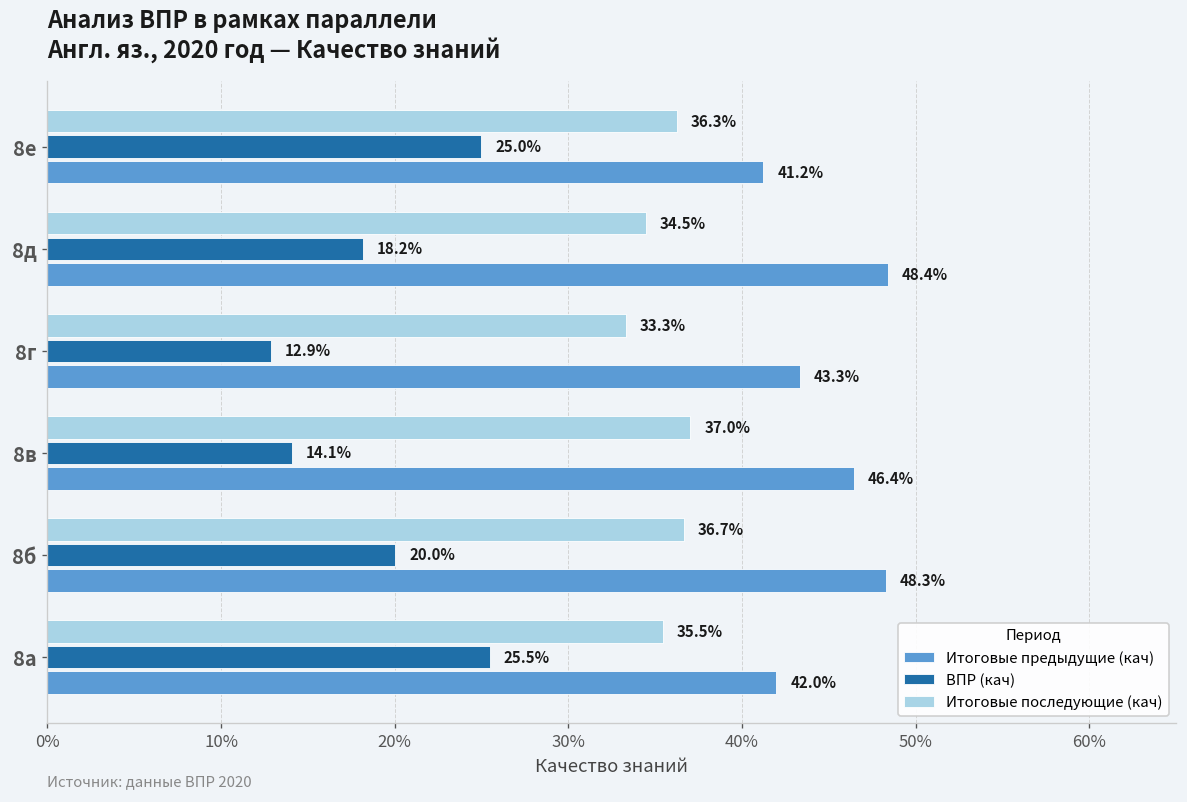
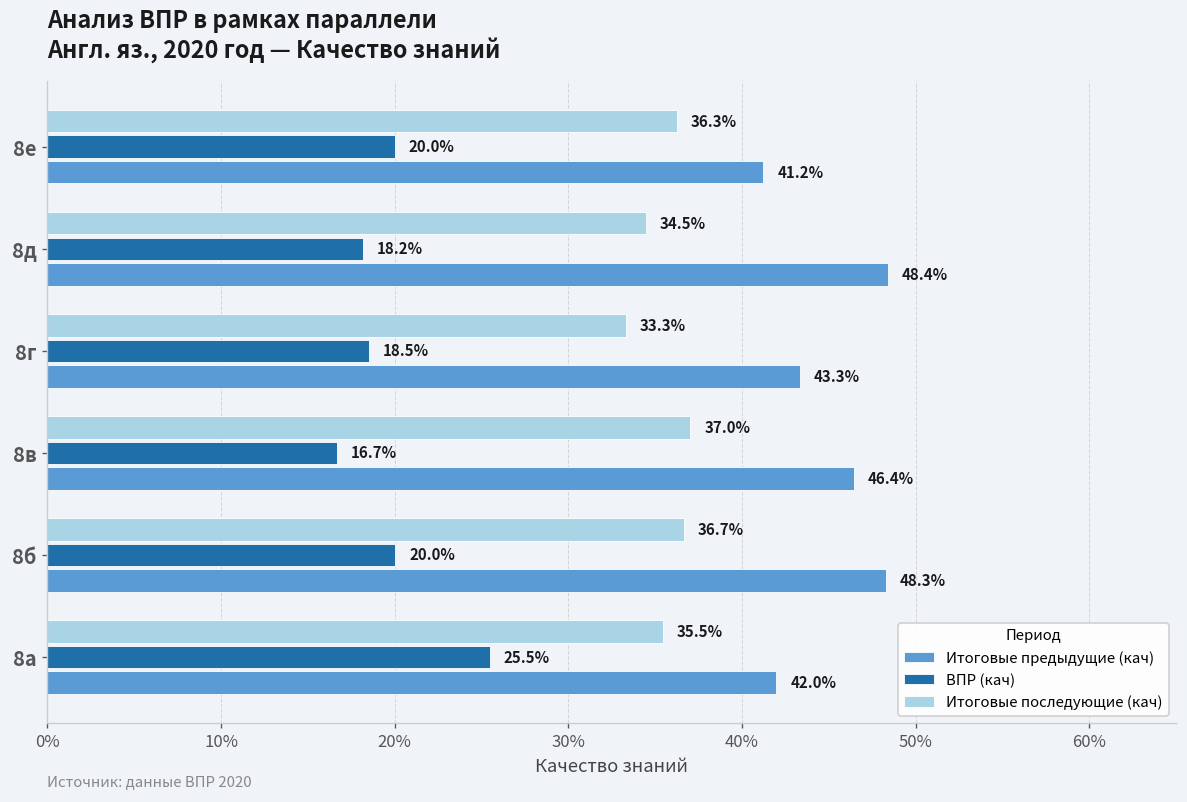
  {
    "Итоговые предыдущие (кач)": {
      "8е": "41.2%",
      "8д": "48.4%",
      "8г": "43.3%",
      "8в": "46.4%",
      "8б": "48.3%",
      "8а": "42.0%"
    },
    "ВПР (кач)": {
-     "8е": "25.0%",
+     "8е": "20.0%",
      "8д": "18.2%",
-     "8г": "12.9%",
-     "8в": "14.1%",
+     "8г": "18.5%",
+     "8в": "16.7%",
      "8б": "20.0%",
      "8а": "25.5%"
    },
    "Итоговые последующие (кач)": {
      "8е": "36.3%",
      "8д": "34.5%",
      "8г": "33.3%",
      "8в": "37.0%",
      "8б": "36.7%",
      "8а": "35.5%"
    }
  }
